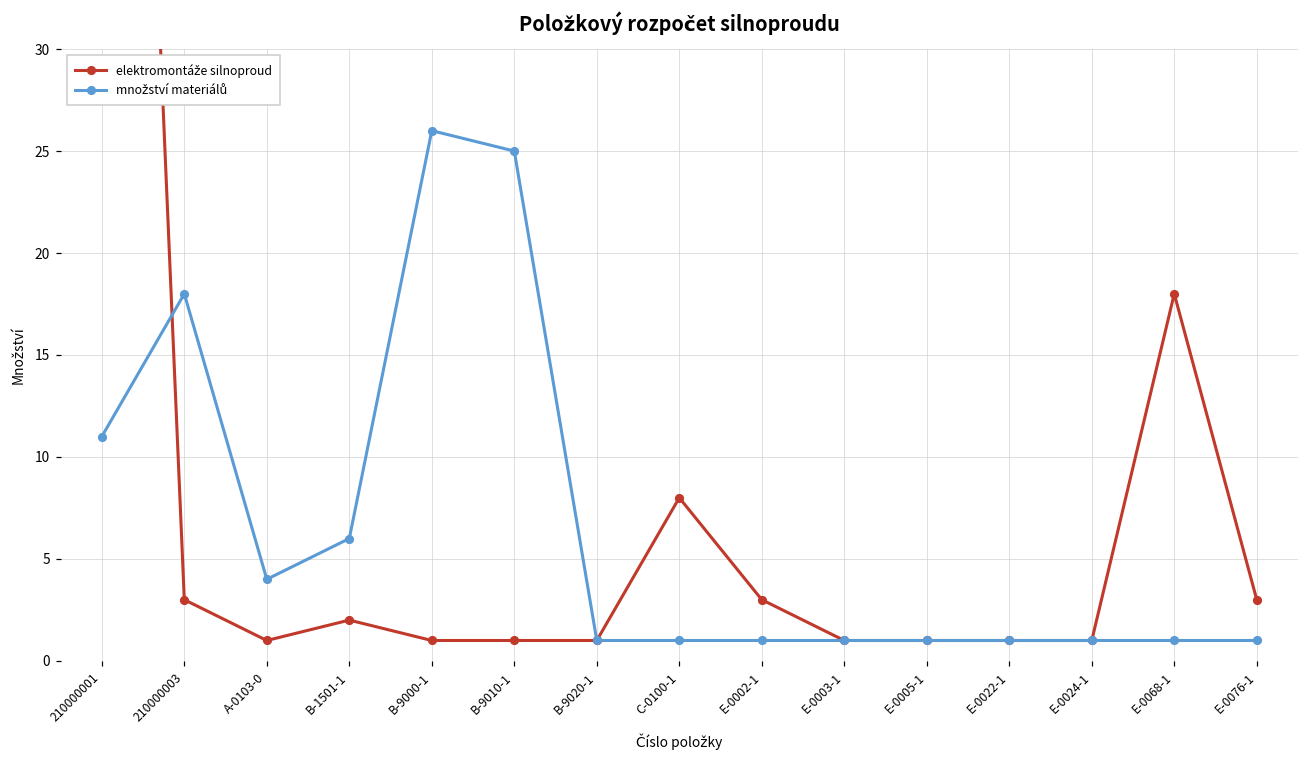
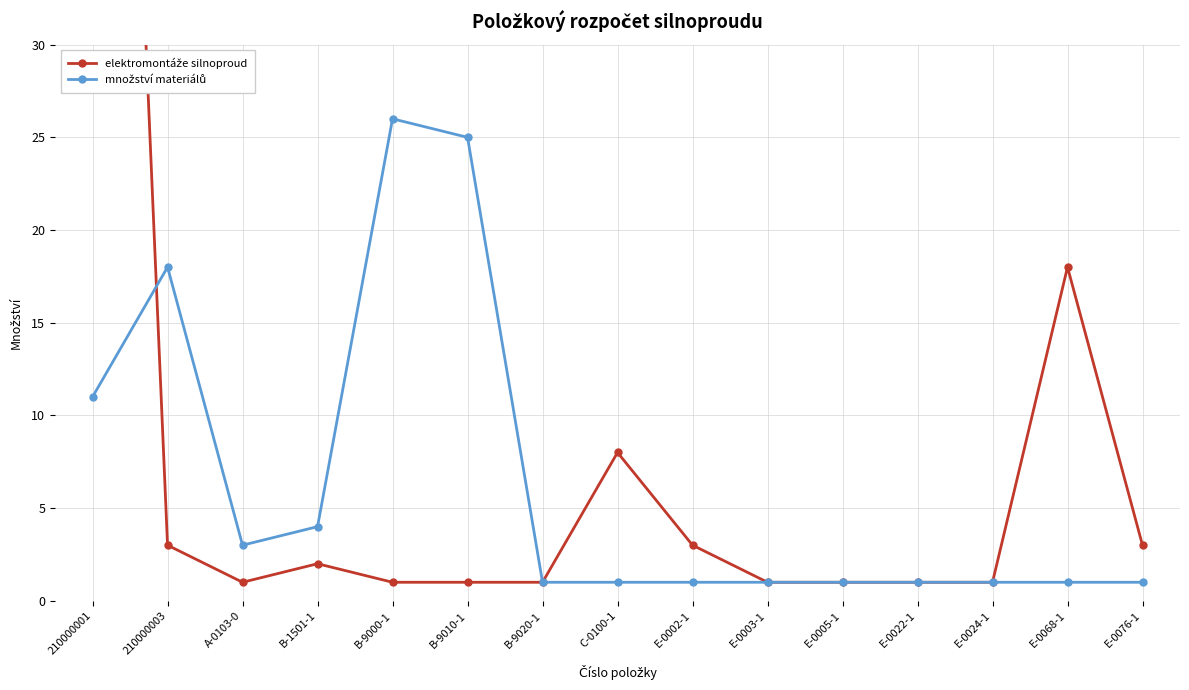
  {
    "elektromontáže silnoproud": {
      "210000003": 3,
      "A-0103-0": 1,
      "B-1501-1": 2,
      "B-9000-1": 1,
      "B-9010-1": 1,
      "C-0100-1": 8,
      "E-0002-1": 3,
      "E-0068-1": 18,
      "E-0076-1": 3
    },
    "množství materiálů": {
      "210000001": 11,
      "210000003": 18,
-     "A-0103-0": 4,
-     "B-1501-1": 6,
+     "A-0103-0": 3,
+     "B-1501-1": 4,
      "B-9000-1": 26,
      "B-9010-1": 25,
      "C-0100-1": 1,
      "E-0002-1": 1,
      "E-0068-1": 1,
      "E-0076-1": 1
    }
  }
